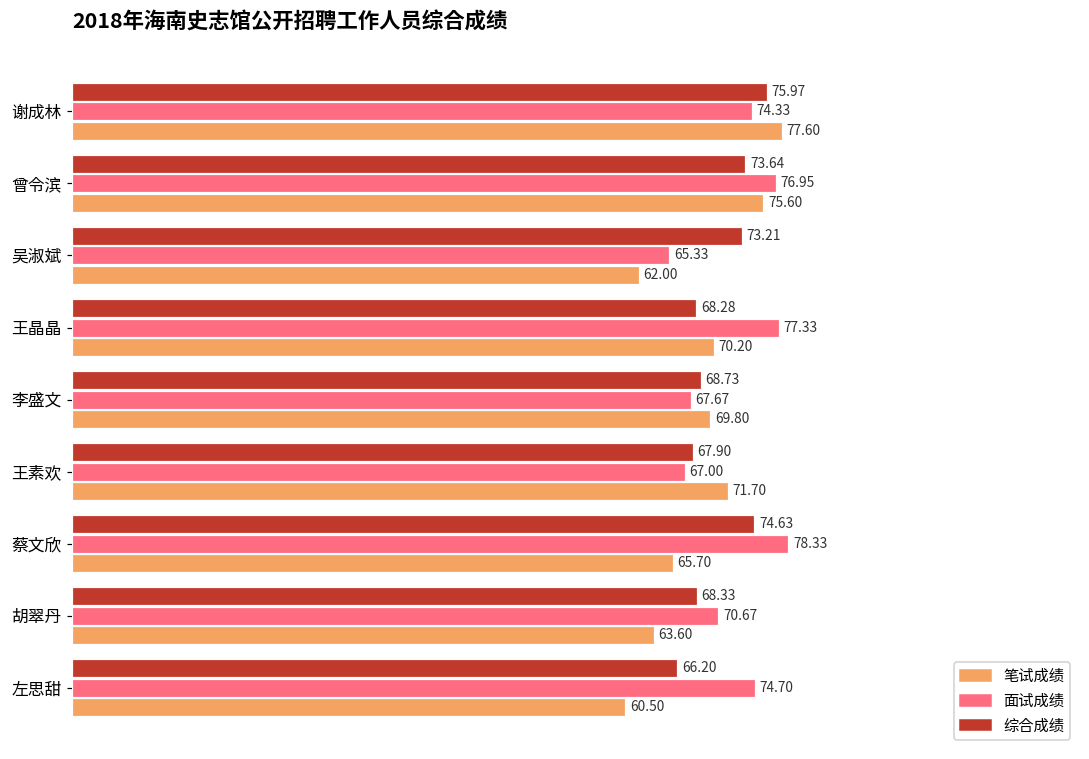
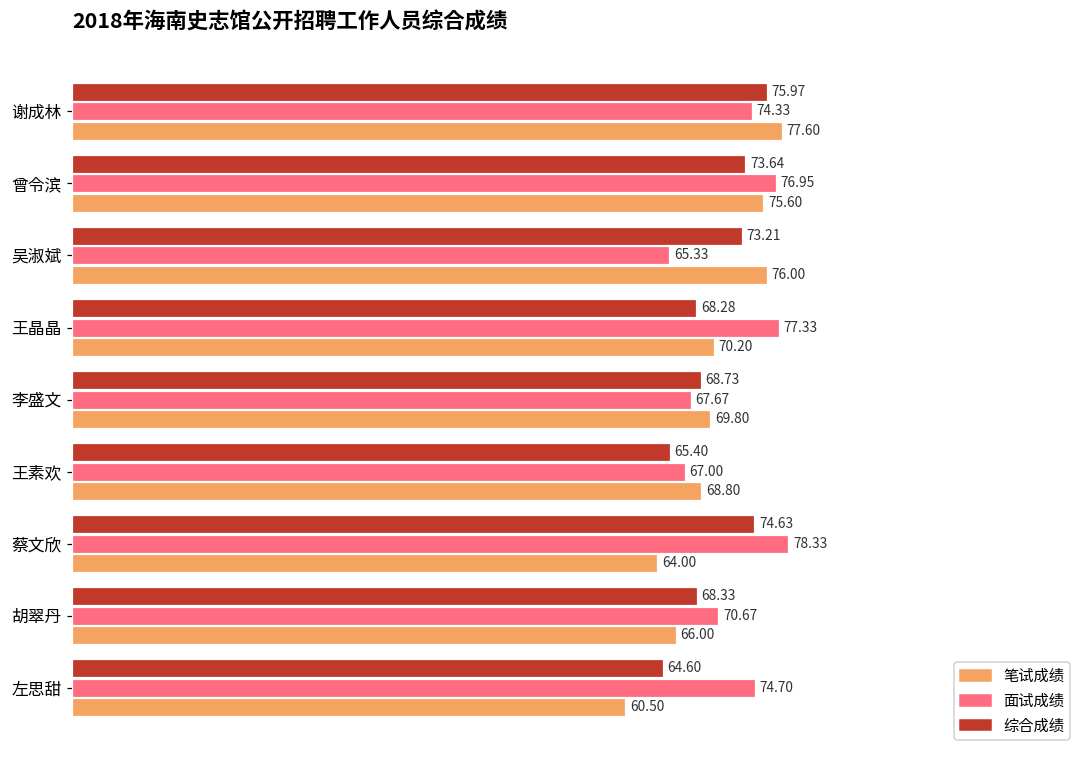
  {
    "笔试成绩": {
      "谢成林": 77.60,
      "曾令滨": 75.60,
-     "吴淑斌": 62.00,
+     "吴淑斌": 76.00,
      "王晶晶": 70.20,
      "李盛文": 69.80,
-     "王素欢": 71.70,
-     "蔡文欣": 65.70,
-     "胡翠丹": 63.60,
+     "王素欢": 68.80,
+     "蔡文欣": 64.00,
+     "胡翠丹": 66.00,
      "左思甜": 60.50
    },
    "面试成绩": {
      "谢成林": 74.33,
      "曾令滨": 76.95,
      "吴淑斌": 65.33,
      "王晶晶": 77.33,
      "李盛文": 67.67,
      "王素欢": 67.00,
      "蔡文欣": 78.33,
      "胡翠丹": 70.67,
      "左思甜": 74.70
    },
    "综合成绩": {
      "谢成林": 75.97,
      "曾令滨": 73.64,
      "吴淑斌": 73.21,
      "王晶晶": 68.28,
      "李盛文": 68.73,
-     "王素欢": 67.90,
+     "王素欢": 65.40,
      "蔡文欣": 74.63,
      "胡翠丹": 68.33,
-     "左思甜": 66.20
+     "左思甜": 64.60
    }
  }
